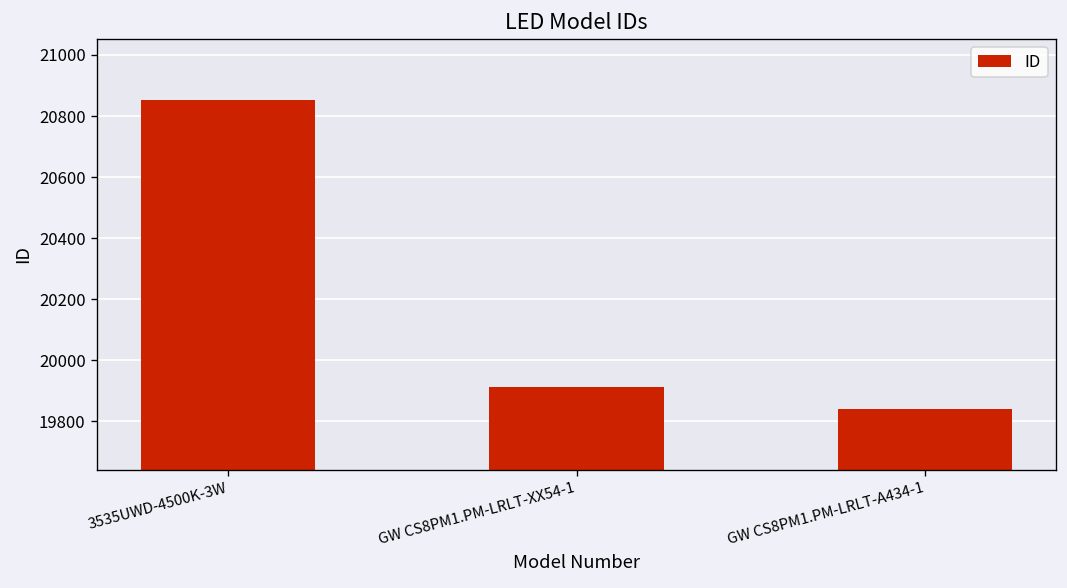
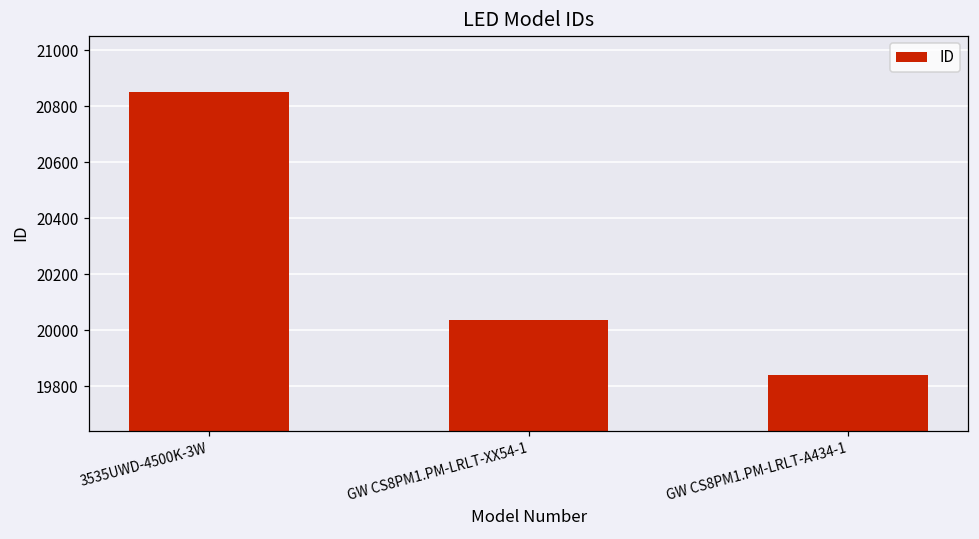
  {
    "3535UWD-4500K-3W": 20850,
-   "GW CS8PM1.PM-LRLT-XX54-1": 19910,
+   "GW CS8PM1.PM-LRLT-XX54-1": 20040,
    "GW CS8PM1.PM-LRLT-A434-1": 19840
  }
